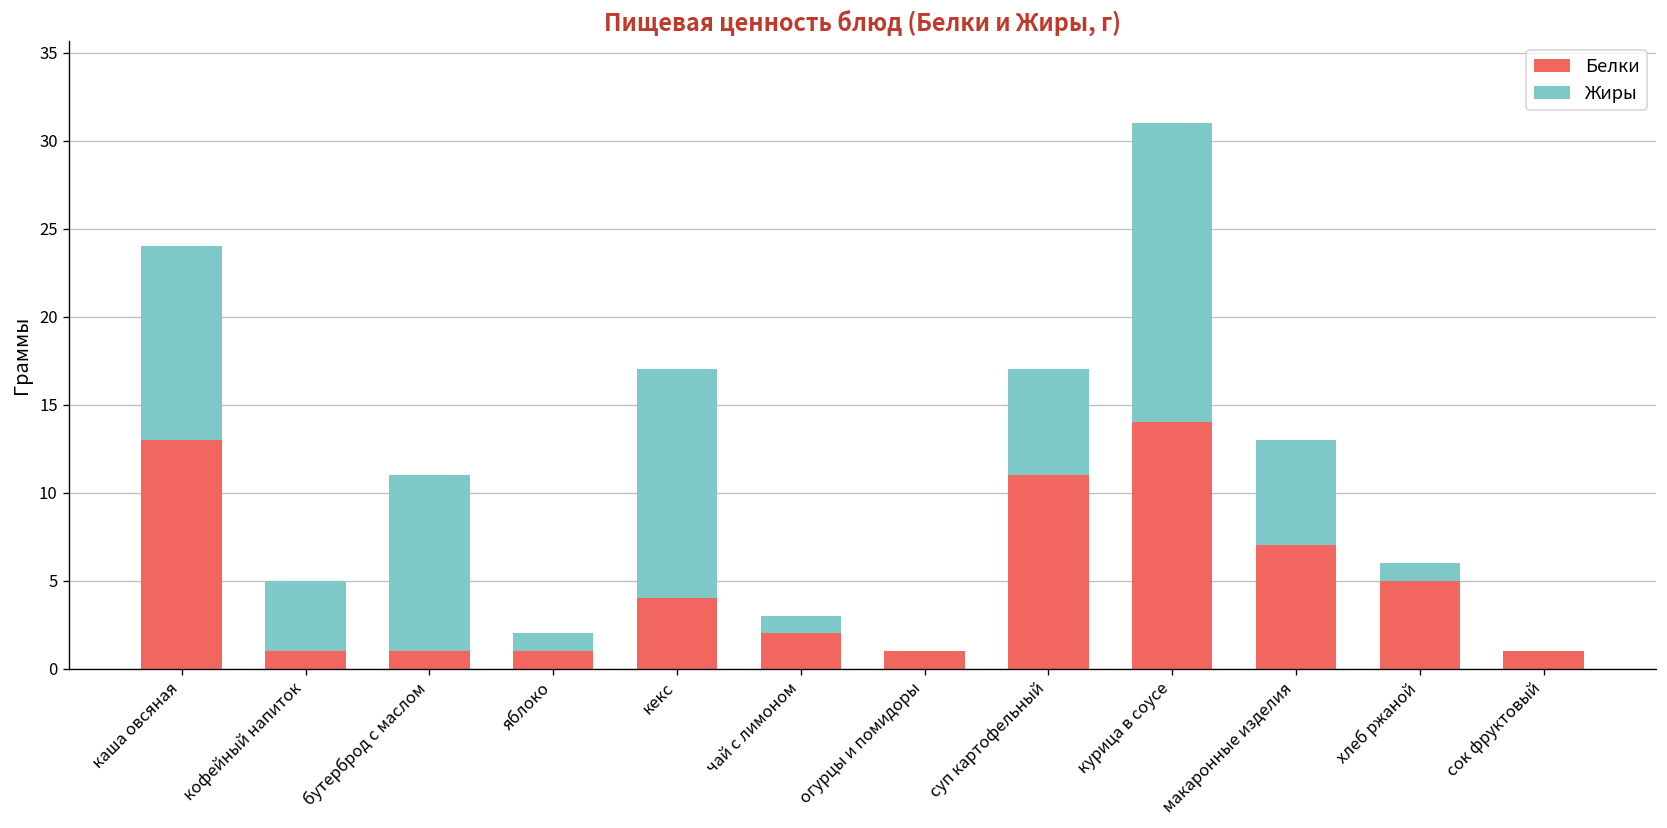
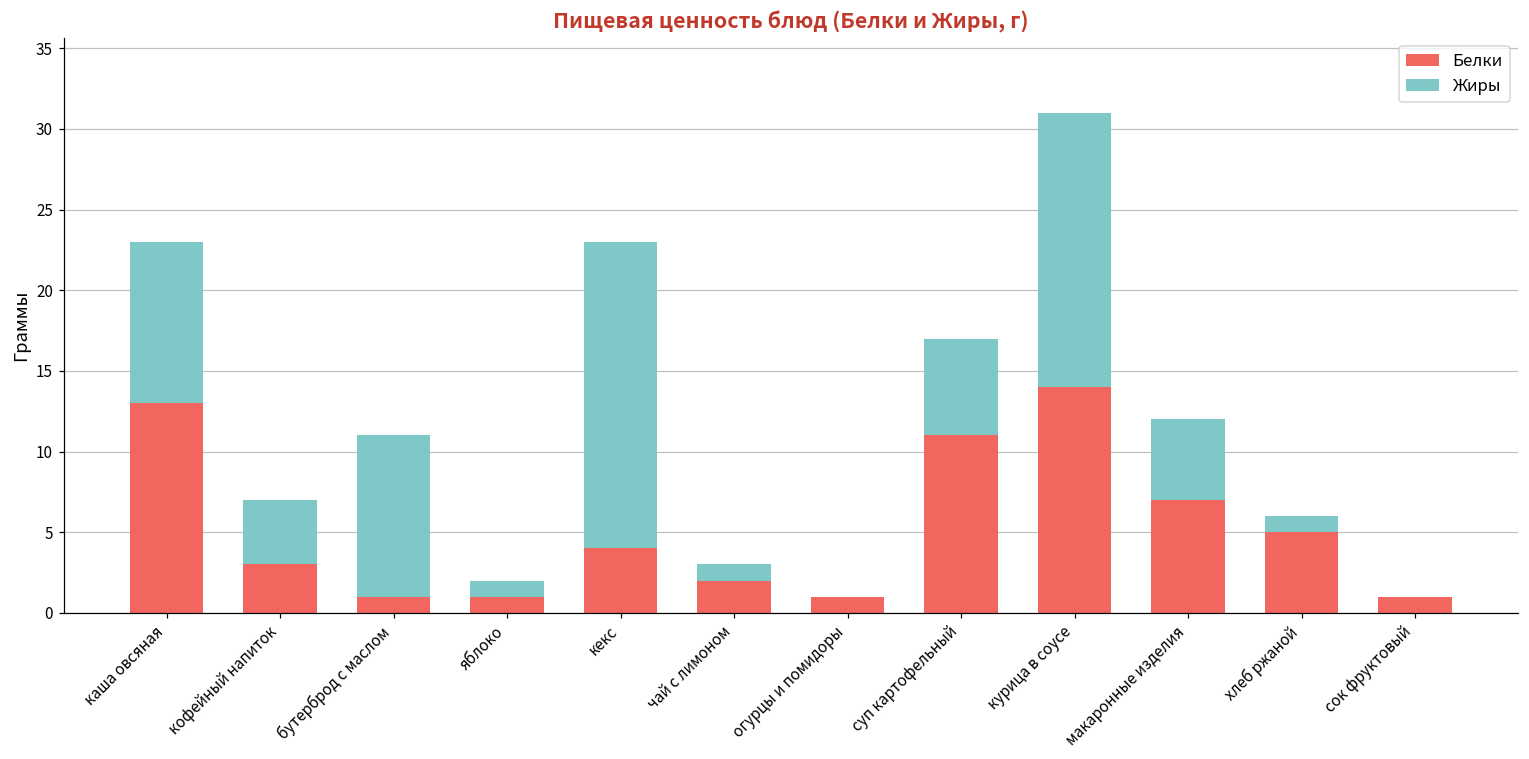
  {
    "Белки": {
      "каша овсяная": 13,
-     "кофейный напиток": 1,
+     "кофейный напиток": 3,
      "бутерброд с маслом": 1,
      "яблоко": 1,
      "кекс": 4,
      "чай с лимоном": 2,
      "огурцы и помидоры": 1,
      "суп картофельный": 11,
      "курица в соусе": 14,
      "макаронные изделия": 7,
      "хлеб ржаной": 5,
      "сок фруктовый": 1
    },
    "Жиры": {
-     "каша овсяная": 11,
+     "каша овсяная": 10,
      "кофейный напиток": 4,
      "бутерброд с маслом": 10,
      "яблоко": 1,
-     "кекс": 13,
+     "кекс": 19,
      "чай с лимоном": 1,
      "огурцы и помидоры": 0,
      "суп картофельный": 6,
      "курица в соусе": 17,
-     "макаронные изделия": 6,
+     "макаронные изделия": 5,
      "хлеб ржаной": 1,
      "сок фруктовый": 0
    }
  }
